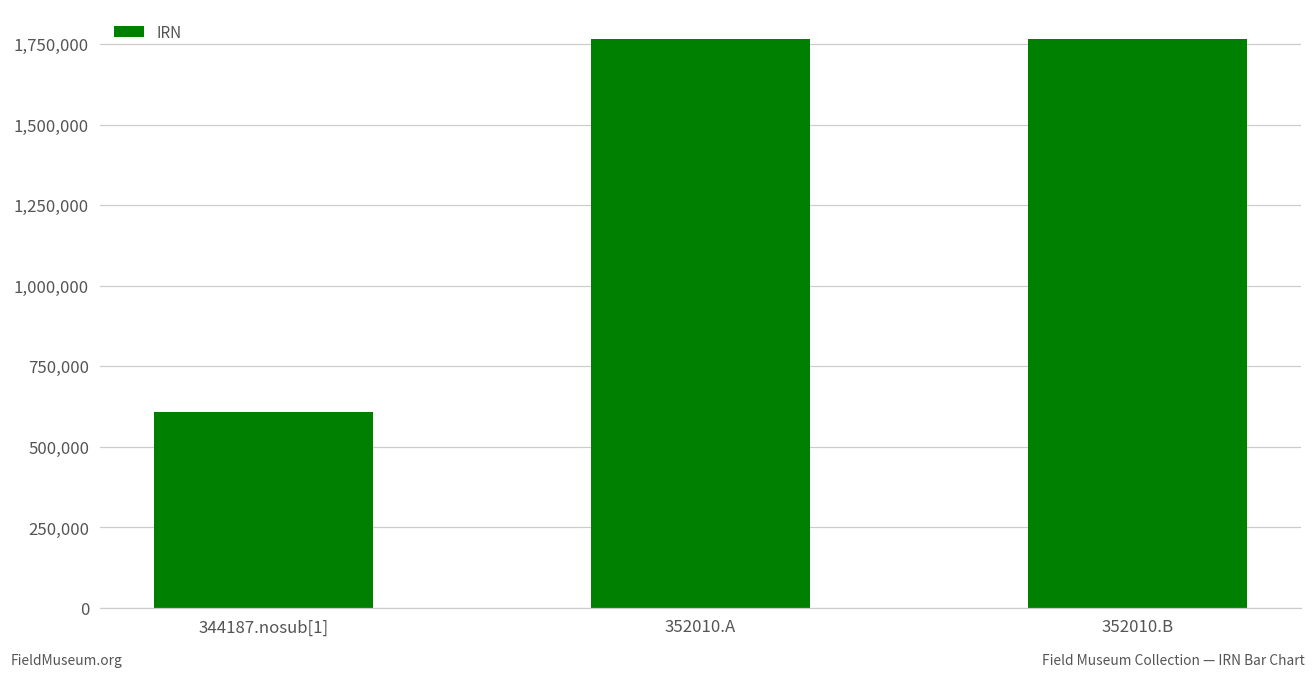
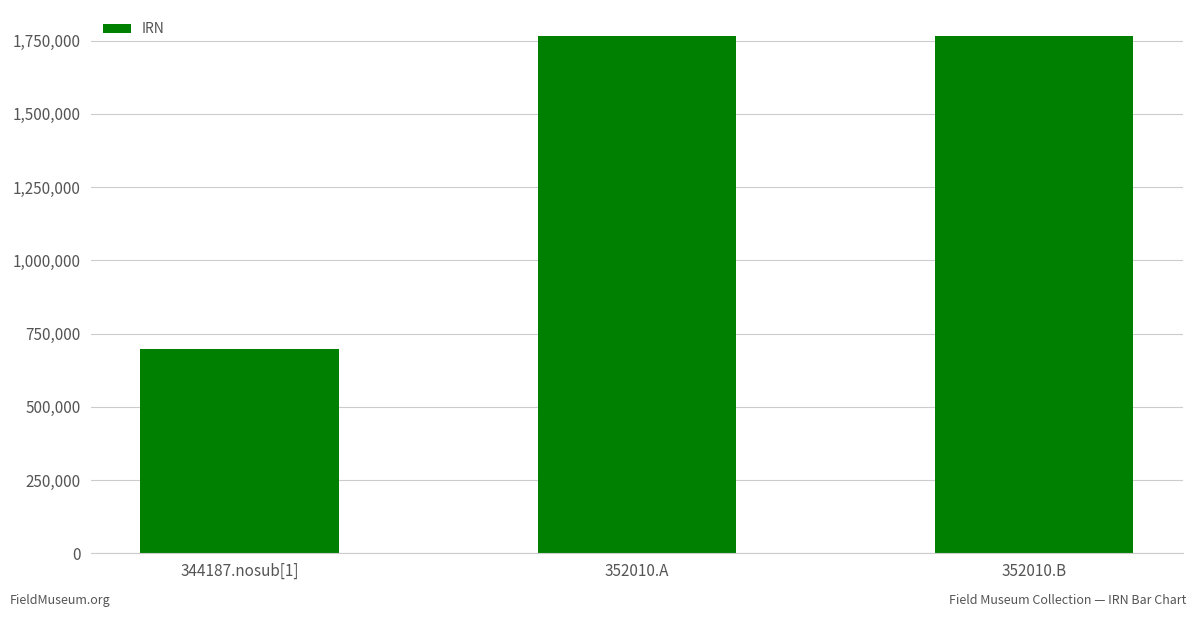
  {
-   "344187.nosub[1]": "610,000",
+   "344187.nosub[1]": "700,000",
    "352010.A": "1,770,000",
    "352010.B": "1,770,000"
  }
